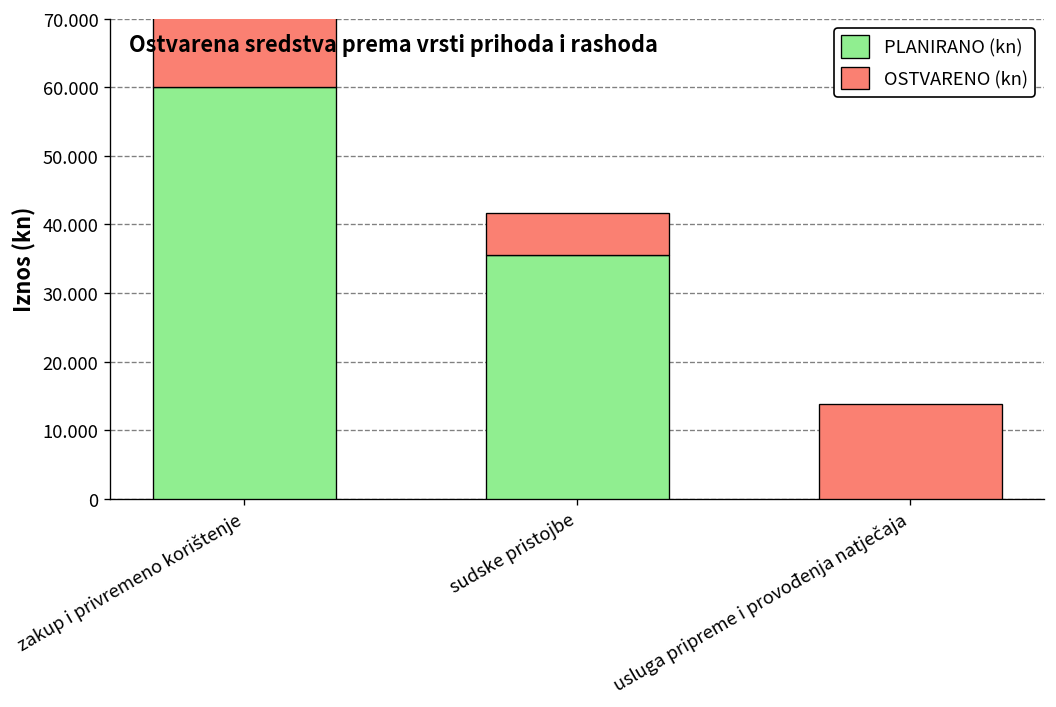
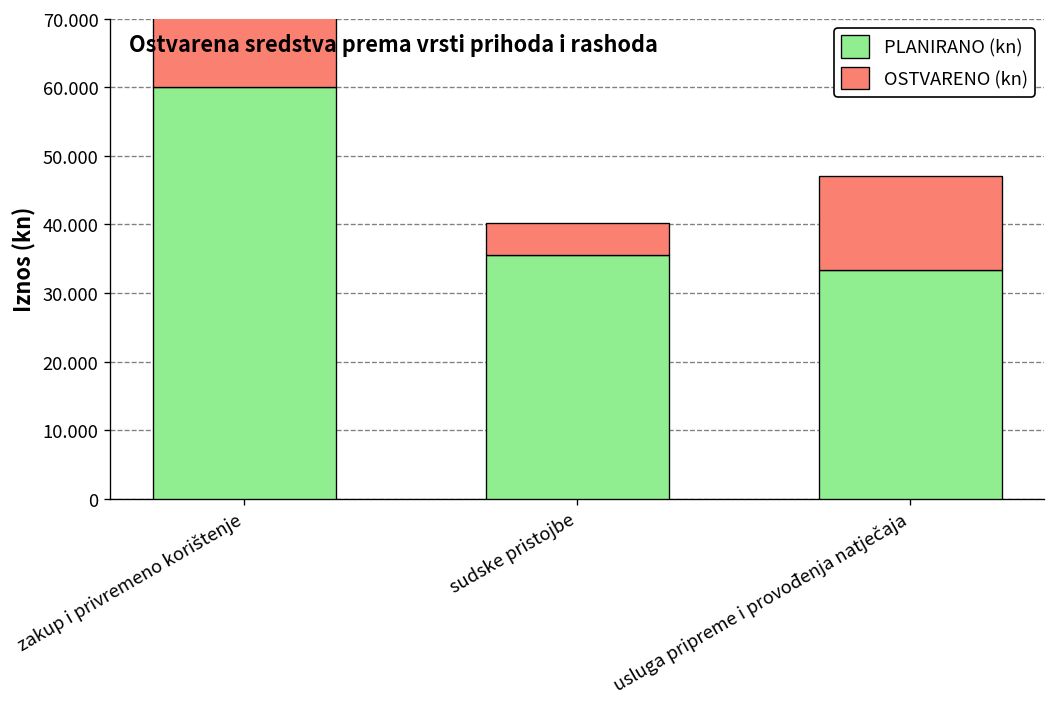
  {
    "PLANIRANO (kn)": {
      "zakup i privremeno korištenje": 60,
      "sudske pristojbe": 36,
-     "usluga pripreme i provođenja natječaja": 0
+     "usluga pripreme i provođenja natječaja": 33
    },
    "OSTVARENO (kn)": {
-     "sudske pristojbe": 6,
+     "sudske pristojbe": 5,
      "usluga pripreme i provođenja natječaja": 14
    }
  }
